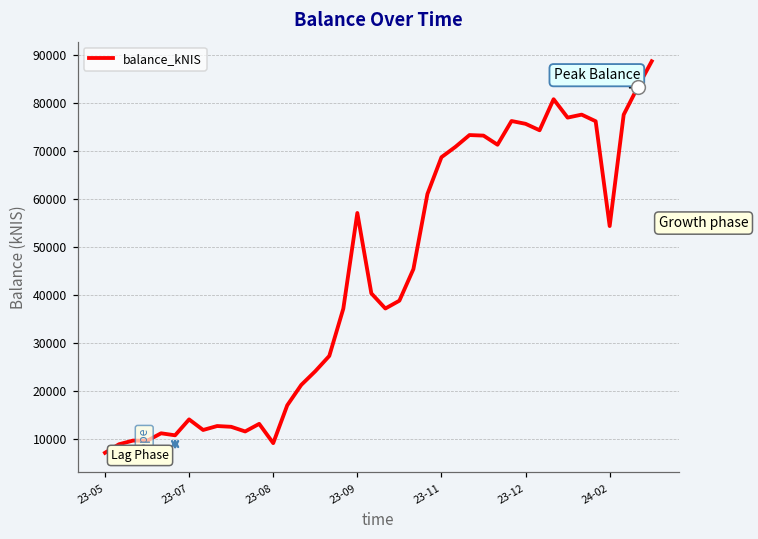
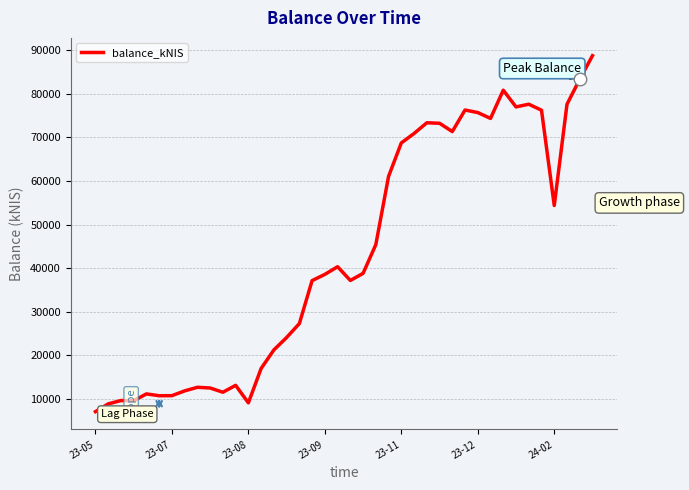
  {
    "balance_kNIS": {
      "23-05": 7000,
-     "23-07": 14000,
+     "23-07": 11000,
      "23-08": 9000,
-     "23-09": 57000,
+     "23-09": 39000,
      "23-11": 69000,
      "23-12": 76000,
      "24-02": 54000
    }
  }
